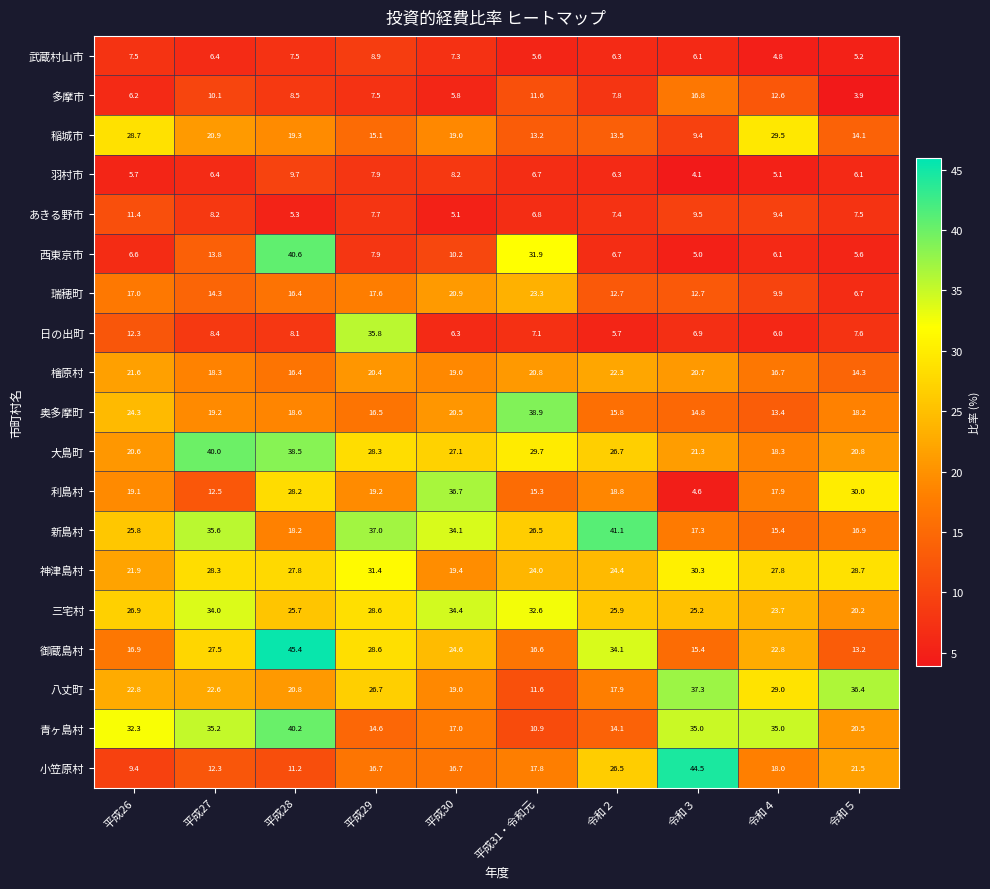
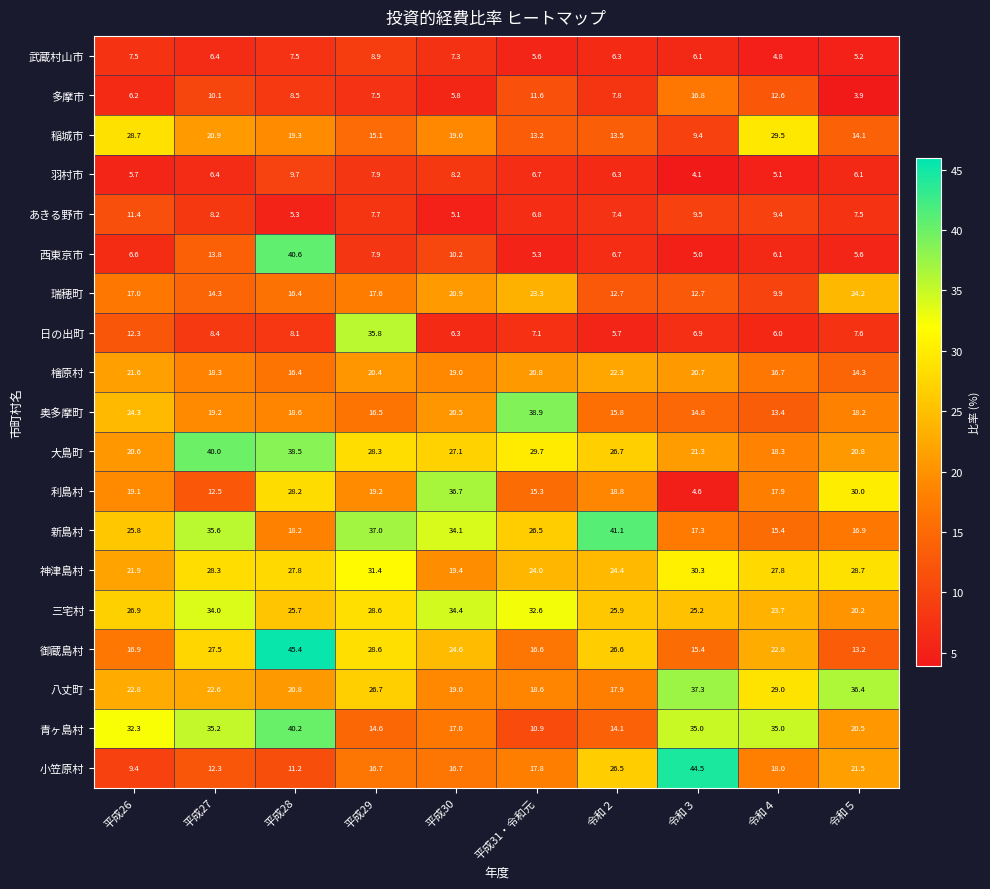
  {
    "武蔵村山市": {
      "平成26": 7.5,
      "平成27": 6.4,
      "平成28": 7.5,
      "平成29": 8.9,
      "平成30": 7.3,
      "平成31・令和元": 5.6,
      "令和２": 6.3,
      "令和３": 6.1,
      "令和４": 4.8,
      "令和５": 5.2
    },
    "多摩市": {
      "平成26": 6.2,
      "平成27": 10.1,
      "平成28": 8.5,
      "平成29": 7.5,
      "平成30": 5.8,
      "平成31・令和元": 11.6,
      "令和２": 7.8,
      "令和３": 16.8,
      "令和４": 12.6,
      "令和５": 3.9
    },
    "稲城市": {
      "平成26": 28.7,
      "平成27": 20.9,
      "平成28": 19.3,
      "平成29": 15.1,
      "平成30": 19.0,
      "平成31・令和元": 13.2,
      "令和２": 13.5,
      "令和３": 9.4,
      "令和４": 29.5,
      "令和５": 14.1
    },
    "羽村市": {
      "平成26": 5.7,
      "平成27": 6.4,
      "平成28": 9.7,
      "平成29": 7.9,
      "平成30": 8.2,
      "平成31・令和元": 6.7,
      "令和２": 6.3,
      "令和３": 4.1,
      "令和４": 5.1,
      "令和５": 6.1
    },
    "あきる野市": {
      "平成26": 11.4,
      "平成27": 8.2,
      "平成28": 5.3,
      "平成29": 7.7,
      "平成30": 5.1,
      "平成31・令和元": 6.8,
      "令和２": 7.4,
      "令和３": 9.5,
      "令和４": 9.4,
      "令和５": 7.5
    },
    "西東京市": {
      "平成26": 6.6,
      "平成27": 13.8,
      "平成28": 40.6,
      "平成29": 7.9,
      "平成30": 10.2,
-     "平成31・令和元": 31.9,
+     "平成31・令和元": 5.3,
      "令和２": 6.7,
      "令和３": 5.0,
      "令和４": 6.1,
      "令和５": 5.6
    },
    "瑞穂町": {
      "平成26": 17.0,
      "平成27": 14.3,
      "平成28": 16.4,
      "平成29": 17.6,
      "平成30": 20.9,
      "平成31・令和元": 23.3,
      "令和２": 12.7,
      "令和３": 12.7,
      "令和４": 9.9,
-     "令和５": 6.7
+     "令和５": 24.2
    },
    "日の出町": {
      "平成26": 12.3,
      "平成27": 8.4,
      "平成28": 8.1,
      "平成29": 35.8,
      "平成30": 6.3,
      "平成31・令和元": 7.1,
      "令和２": 5.7,
      "令和３": 6.9,
      "令和４": 6.0,
      "令和５": 7.6
    },
    "檜原村": {
      "平成26": 21.6,
      "平成27": 18.3,
      "平成28": 16.4,
      "平成29": 20.4,
      "平成30": 19.0,
      "平成31・令和元": 20.8,
      "令和２": 22.3,
      "令和３": 20.7,
      "令和４": 16.7,
      "令和５": 14.3
    },
    "奥多摩町": {
      "平成26": 24.3,
      "平成27": 19.2,
      "平成28": 18.6,
      "平成29": 16.5,
      "平成30": 20.5,
      "平成31・令和元": 38.9,
      "令和２": 15.8,
      "令和３": 14.8,
      "令和４": 13.4,
      "令和５": 18.2
    },
    "大島町": {
      "平成26": 20.6,
      "平成27": 40.0,
      "平成28": 38.5,
      "平成29": 28.3,
      "平成30": 27.1,
      "平成31・令和元": 29.7,
      "令和２": 26.7,
      "令和３": 21.3,
      "令和４": 18.3,
      "令和５": 20.8
    },
    "利島村": {
      "平成26": 19.1,
      "平成27": 12.5,
      "平成28": 28.2,
      "平成29": 19.2,
      "平成30": 36.7,
      "平成31・令和元": 15.3,
      "令和２": 18.8,
      "令和３": 4.6,
      "令和４": 17.9,
      "令和５": 30.0
    },
    "新島村": {
      "平成26": 25.8,
      "平成27": 35.6,
      "平成28": 18.2,
      "平成29": 37.0,
      "平成30": 34.1,
      "平成31・令和元": 26.5,
      "令和２": 41.1,
      "令和３": 17.3,
      "令和４": 15.4,
      "令和５": 16.9
    },
    "神津島村": {
      "平成26": 21.9,
      "平成27": 28.3,
      "平成28": 27.8,
      "平成29": 31.4,
      "平成30": 19.4,
      "平成31・令和元": 24.0,
      "令和２": 24.4,
      "令和３": 30.3,
      "令和４": 27.8,
      "令和５": 28.7
    },
    "三宅村": {
      "平成26": 26.9,
      "平成27": 34.0,
      "平成28": 25.7,
      "平成29": 28.6,
      "平成30": 34.4,
      "平成31・令和元": 32.6,
      "令和２": 25.9,
      "令和３": 25.2,
      "令和４": 23.7,
      "令和５": 20.2
    },
    "御蔵島村": {
      "平成26": 16.9,
      "平成27": 27.5,
      "平成28": 45.4,
      "平成29": 28.6,
      "平成30": 24.6,
      "平成31・令和元": 16.6,
-     "令和２": 34.1,
+     "令和２": 26.6,
      "令和３": 15.4,
      "令和４": 22.8,
      "令和５": 13.2
    },
    "八丈町": {
      "平成26": 22.8,
      "平成27": 22.6,
      "平成28": 20.8,
      "平成29": 26.7,
      "平成30": 19.0,
-     "平成31・令和元": 11.6,
+     "平成31・令和元": 18.6,
      "令和２": 17.9,
      "令和３": 37.3,
      "令和４": 29.0,
      "令和５": 36.4
    },
    "青ヶ島村": {
      "平成26": 32.3,
      "平成27": 35.2,
      "平成28": 40.2,
      "平成29": 14.6,
      "平成30": 17.0,
      "平成31・令和元": 10.9,
      "令和２": 14.1,
      "令和３": 35.0,
      "令和４": 35.0,
      "令和５": 20.5
    },
    "小笠原村": {
      "平成26": 9.4,
      "平成27": 12.3,
      "平成28": 11.2,
      "平成29": 16.7,
      "平成30": 16.7,
      "平成31・令和元": 17.8,
      "令和２": 26.5,
      "令和３": 44.5,
      "令和４": 18.0,
      "令和５": 21.5
    }
  }
